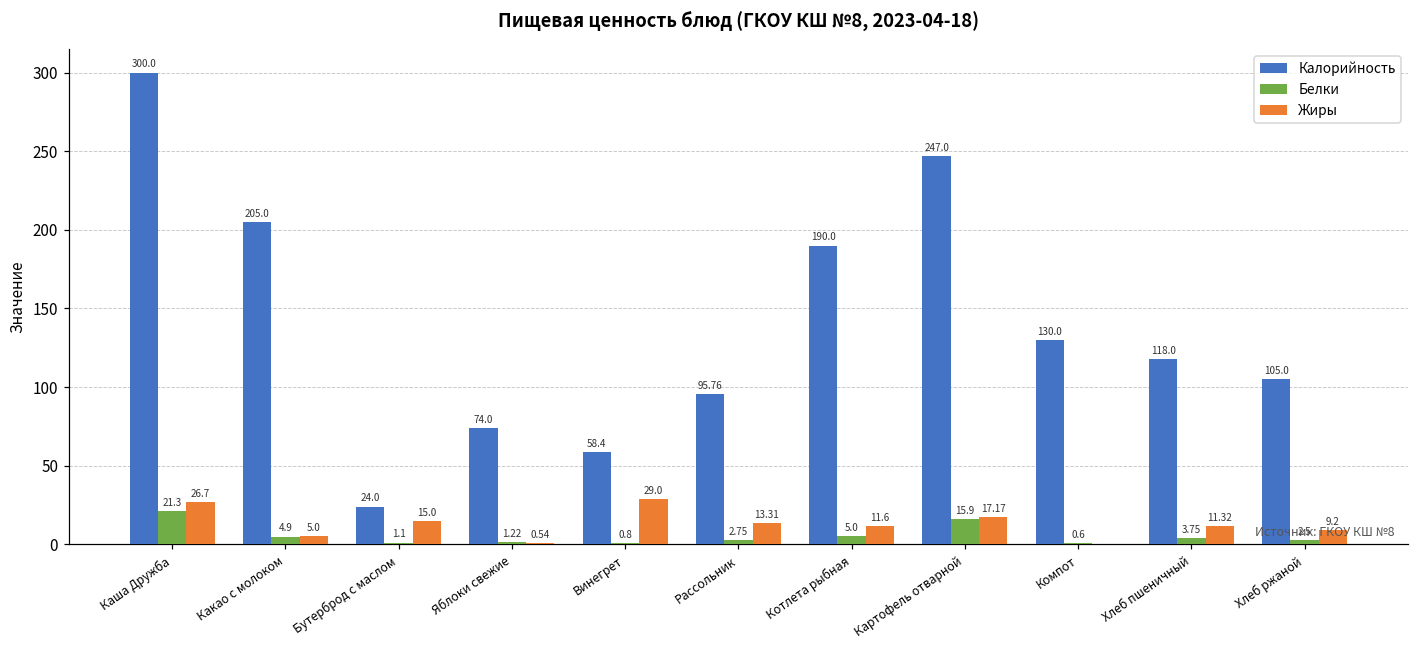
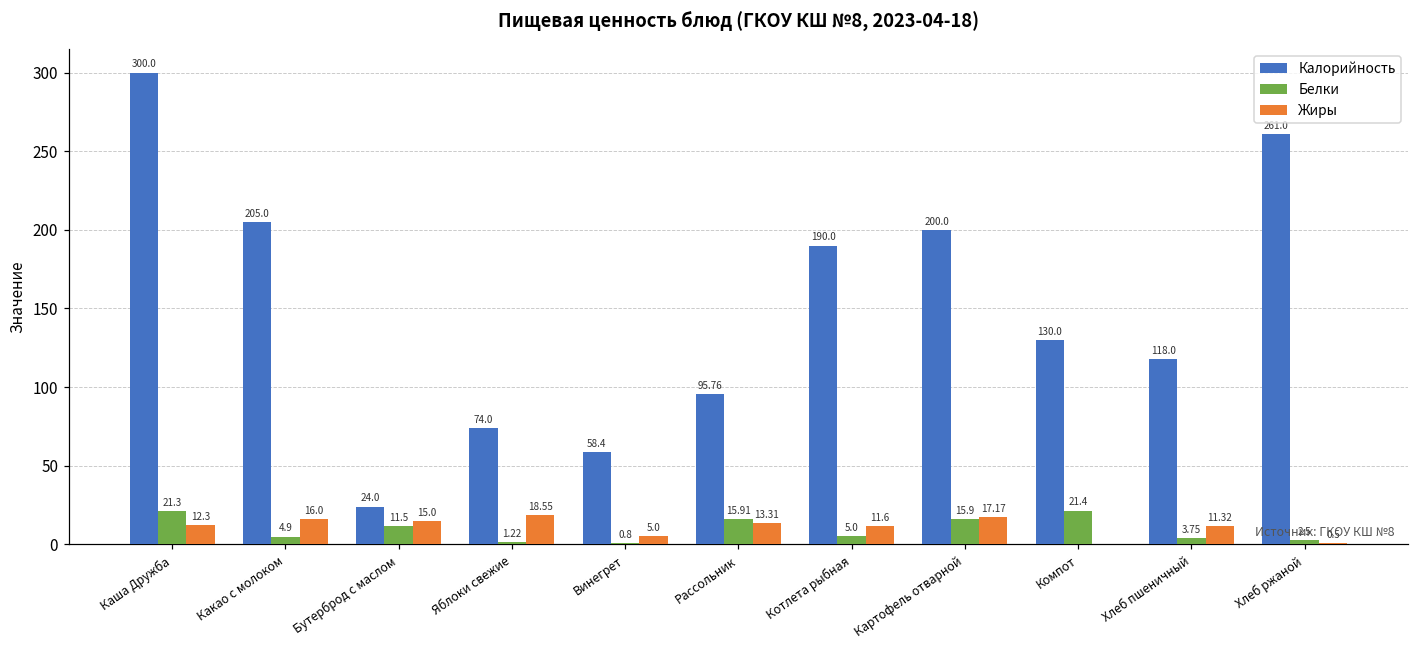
  {
    "Калорийность": {
      "Каша Дружба": 300.0,
      "Какао с молоком": 205.0,
      "Бутерброд с маслом": 24.0,
      "Яблоки свежие": 74.0,
      "Винегрет": 58.4,
      "Рассольник": 95.76,
      "Котлета рыбная": 190.0,
-     "Картофель отварной": 247.0,
+     "Картофель отварной": 200.0,
      "Компот": 130.0,
      "Хлеб пшеничный": 118.0,
-     "Хлеб ржаной": 105
+     "Хлеб ржаной": 261
    },
    "Белки": {
      "Каша Дружба": 21.3,
      "Какао с молоком": 4.9,
-     "Бутерброд с маслом": 1.1,
+     "Бутерброд с маслом": 11.5,
      "Яблоки свежие": 1.22,
      "Винегрет": 0.8,
-     "Рассольник": 2.75,
+     "Рассольник": 15.91,
      "Котлета рыбная": 5.0,
      "Картофель отварной": 15.9,
-     "Компот": 0.6,
+     "Компот": 21.4,
      "Хлеб пшеничный": 3.75
    },
    "Жиры": {
-     "Каша Дружба": 26.7,
-     "Какао с молоком": 5.0,
+     "Каша Дружба": 12.3,
+     "Какао с молоком": 16.0,
      "Бутерброд с маслом": 15.0,
-     "Яблоки свежие": 0.54,
-     "Винегрет": 29.0,
+     "Яблоки свежие": 18.55,
+     "Винегрет": 5.0,
      "Рассольник": 13.31,
      "Котлета рыбная": 11.6,
      "Картофель отварной": 17.17,
      "Хлеб пшеничный": 11.32,
-     "Хлеб ржаной": 9.2
+     "Хлеб ржаной": 0.5
    }
  }
